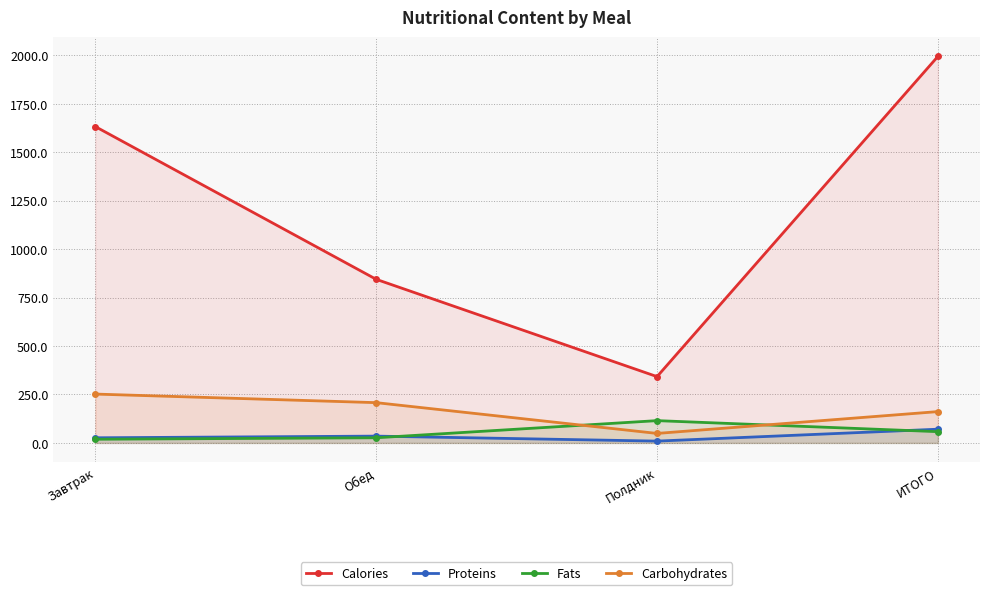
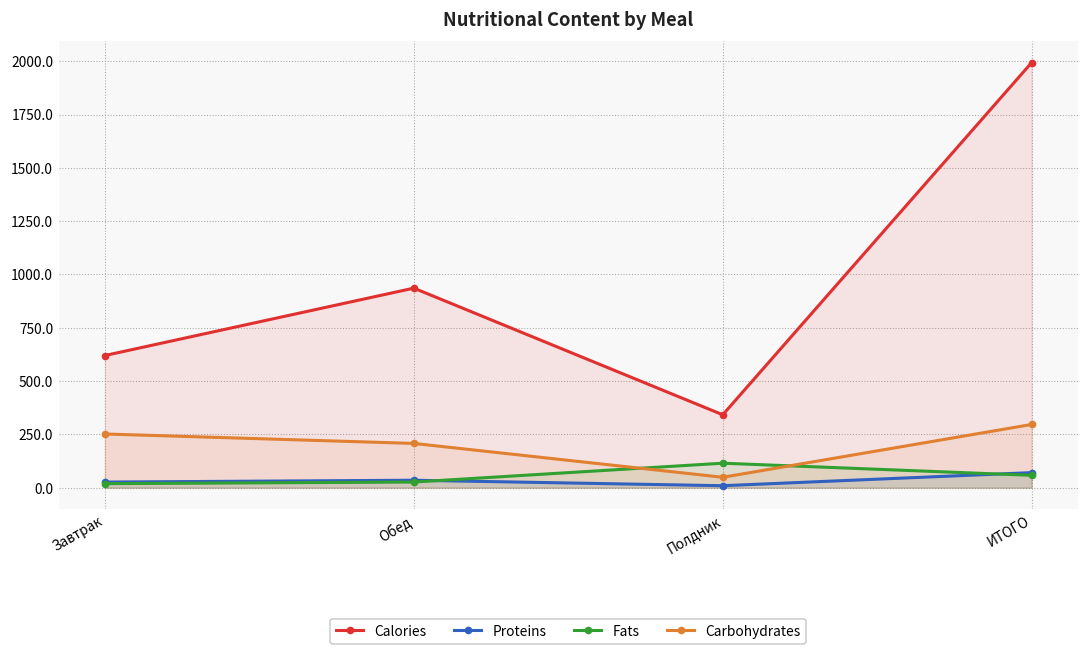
  {
    "Calories": {
-     "Завтрак": 1630,
-     "Обед": 840,
+     "Завтрак": 620,
+     "Обед": 940,
      "Полдник": 340,
      "ИТОГО": 1990
    },
    "Proteins": {
      "Полдник": 10
    },
    "Fats": {
      "Полдник": 110
    },
    "Carbohydrates": {
      "Завтрак": 250,
      "Обед": 210,
      "Полдник": 50,
-     "ИТОГО": 160
+     "ИТОГО": 300
    }
  }
